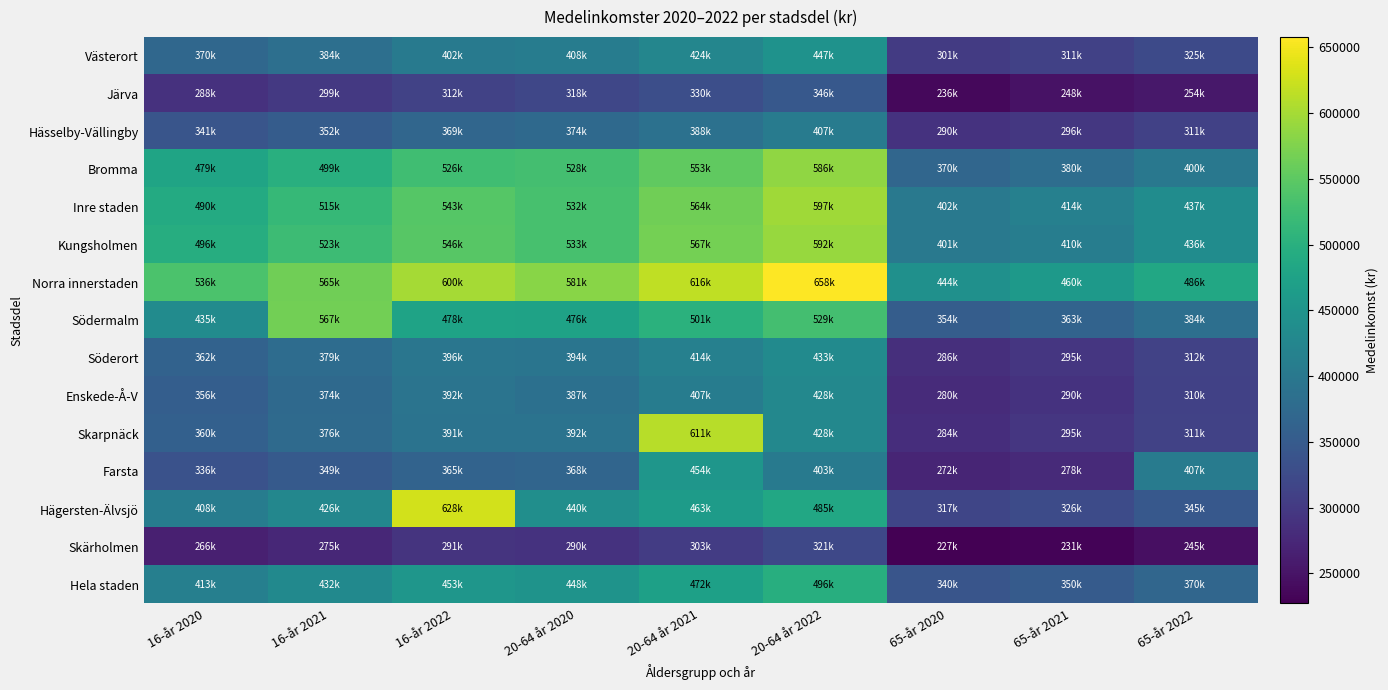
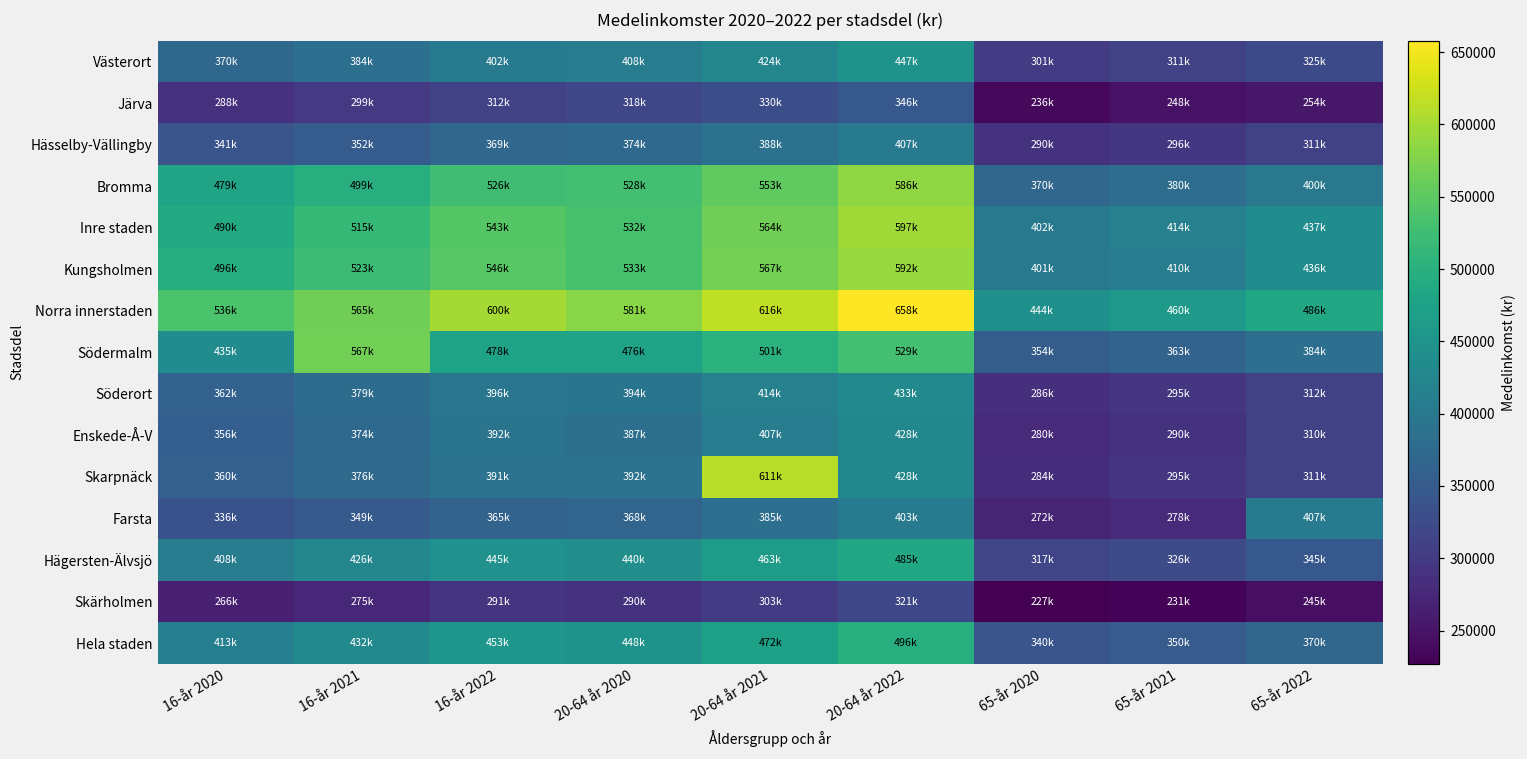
  {
    "Västerort": {
      "16-år 2020": "370k",
      "16-år 2021": "384k",
      "16-år 2022": "402k",
      "20-64 år 2020": "408k",
      "20-64 år 2021": "424k",
      "20-64 år 2022": "447k",
      "65-år 2020": "301k",
      "65-år 2021": "311k",
      "65-år 2022": "325k"
    },
    "Järva": {
      "16-år 2020": "288k",
      "16-år 2021": "299k",
      "16-år 2022": "312k",
      "20-64 år 2020": "318k",
      "20-64 år 2021": "330k",
      "20-64 år 2022": "346k",
      "65-år 2020": "236k",
      "65-år 2021": "248k",
      "65-år 2022": "254k"
    },
    "Hässelby-Vällingby": {
      "16-år 2020": "341k",
      "16-år 2021": "352k",
      "16-år 2022": "369k",
      "20-64 år 2020": "374k",
      "20-64 år 2021": "388k",
      "20-64 år 2022": "407k",
      "65-år 2020": "290k",
      "65-år 2021": "296k",
      "65-år 2022": "311k"
    },
    "Bromma": {
      "16-år 2020": "479k",
      "16-år 2021": "499k",
      "16-år 2022": "526k",
      "20-64 år 2020": "528k",
      "20-64 år 2021": "553k",
      "20-64 år 2022": "586k",
      "65-år 2020": "370k",
      "65-år 2021": "380k",
      "65-år 2022": "400k"
    },
    "Inre staden": {
      "16-år 2020": "490k",
      "16-år 2021": "515k",
      "16-år 2022": "543k",
      "20-64 år 2020": "532k",
      "20-64 år 2021": "564k",
      "20-64 år 2022": "597k",
      "65-år 2020": "402k",
      "65-år 2021": "414k",
      "65-år 2022": "437k"
    },
    "Kungsholmen": {
      "16-år 2020": "496k",
      "16-år 2021": "523k",
      "16-år 2022": "546k",
      "20-64 år 2020": "533k",
      "20-64 år 2021": "567k",
      "20-64 år 2022": "592k",
      "65-år 2020": "401k",
      "65-år 2021": "410k",
      "65-år 2022": "436k"
    },
    "Norra innerstaden": {
      "16-år 2020": "536k",
      "16-år 2021": "565k",
      "16-år 2022": "600k",
      "20-64 år 2020": "581k",
      "20-64 år 2021": "616k",
      "20-64 år 2022": "658k",
      "65-år 2020": "444k",
      "65-år 2021": "460k",
      "65-år 2022": "486k"
    },
    "Södermalm": {
      "16-år 2020": "435k",
      "16-år 2021": "567k",
      "16-år 2022": "478k",
      "20-64 år 2020": "476k",
      "20-64 år 2021": "501k",
      "20-64 år 2022": "529k",
      "65-år 2020": "354k",
      "65-år 2021": "363k",
      "65-år 2022": "384k"
    },
    "Söderort": {
      "16-år 2020": "362k",
      "16-år 2021": "379k",
      "16-år 2022": "396k",
      "20-64 år 2020": "394k",
      "20-64 år 2021": "414k",
      "20-64 år 2022": "433k",
      "65-år 2020": "286k",
      "65-år 2021": "295k",
      "65-år 2022": "312k"
    },
    "Enskede-Å-V": {
      "16-år 2020": "356k",
      "16-år 2021": "374k",
      "16-år 2022": "392k",
      "20-64 år 2020": "387k",
      "20-64 år 2021": "407k",
      "20-64 år 2022": "428k",
      "65-år 2020": "280k",
      "65-år 2021": "290k",
      "65-år 2022": "310k"
    },
    "Skarpnäck": {
      "16-år 2020": "360k",
      "16-år 2021": "376k",
      "16-år 2022": "391k",
      "20-64 år 2020": "392k",
      "20-64 år 2021": "611k",
      "20-64 år 2022": "428k",
      "65-år 2020": "284k",
      "65-år 2021": "295k",
      "65-år 2022": "311k"
    },
    "Farsta": {
      "16-år 2020": "336k",
      "16-år 2021": "349k",
      "16-år 2022": "365k",
      "20-64 år 2020": "368k",
-     "20-64 år 2021": "454k",
+     "20-64 år 2021": "385k",
      "20-64 år 2022": "403k",
      "65-år 2020": "272k",
      "65-år 2021": "278k",
      "65-år 2022": "407k"
    },
    "Hägersten-Älvsjö": {
      "16-år 2020": "408k",
      "16-år 2021": "426k",
-     "16-år 2022": "628k",
+     "16-år 2022": "445k",
      "20-64 år 2020": "440k",
      "20-64 år 2021": "463k",
      "20-64 år 2022": "485k",
      "65-år 2020": "317k",
      "65-år 2021": "326k",
      "65-år 2022": "345k"
    },
    "Skärholmen": {
      "16-år 2020": "266k",
      "16-år 2021": "275k",
      "16-år 2022": "291k",
      "20-64 år 2020": "290k",
      "20-64 år 2021": "303k",
      "20-64 år 2022": "321k",
      "65-år 2020": "227k",
      "65-år 2021": "231k",
      "65-år 2022": "245k"
    },
    "Hela staden": {
      "16-år 2020": "413k",
      "16-år 2021": "432k",
      "16-år 2022": "453k",
      "20-64 år 2020": "448k",
      "20-64 år 2021": "472k",
      "20-64 år 2022": "496k",
      "65-år 2020": "340k",
      "65-år 2021": "350k",
      "65-år 2022": "370k"
    }
  }
